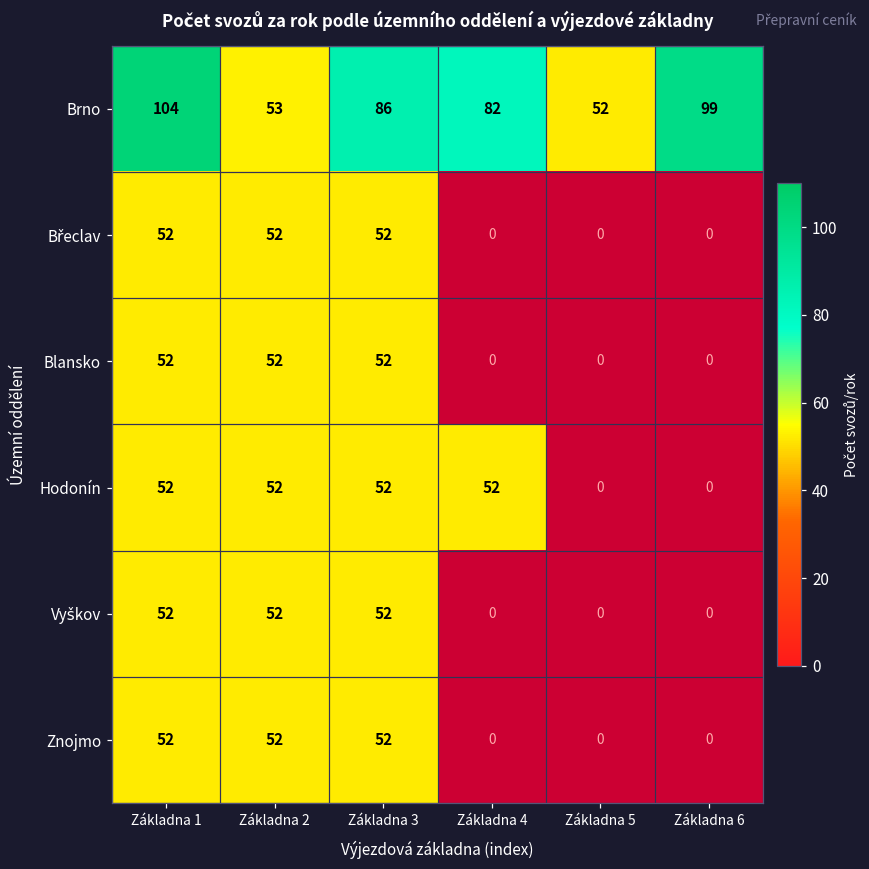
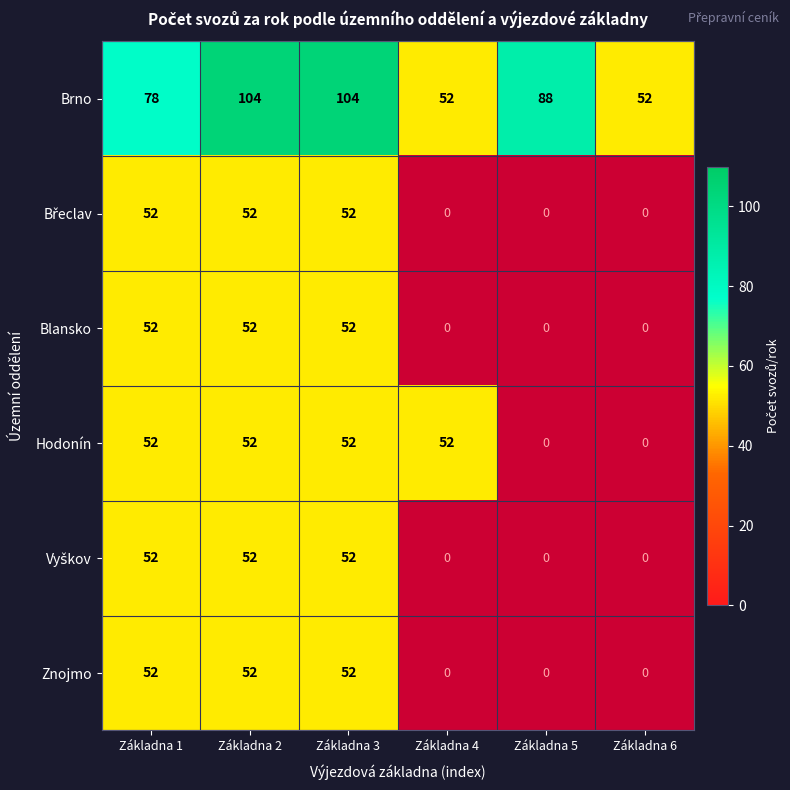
  {
    "Brno": {
-     "Základna 1": 104,
-     "Základna 2": 53,
-     "Základna 3": 86,
-     "Základna 4": 82,
-     "Základna 5": 52,
-     "Základna 6": 99
+     "Základna 1": 78,
+     "Základna 2": 104,
+     "Základna 3": 104,
+     "Základna 4": 52,
+     "Základna 5": 88,
+     "Základna 6": 52
    },
    "Břeclav": {
      "Základna 1": 52,
      "Základna 2": 52,
      "Základna 3": 52
    },
    "Blansko": {
      "Základna 1": 52,
      "Základna 2": 52,
      "Základna 3": 52
    },
    "Hodonín": {
      "Základna 1": 52,
      "Základna 2": 52,
      "Základna 3": 52,
      "Základna 4": 52
    },
    "Vyškov": {
      "Základna 1": 52,
      "Základna 2": 52,
      "Základna 3": 52
    },
    "Znojmo": {
      "Základna 1": 52,
      "Základna 2": 52,
      "Základna 3": 52
    }
  }
